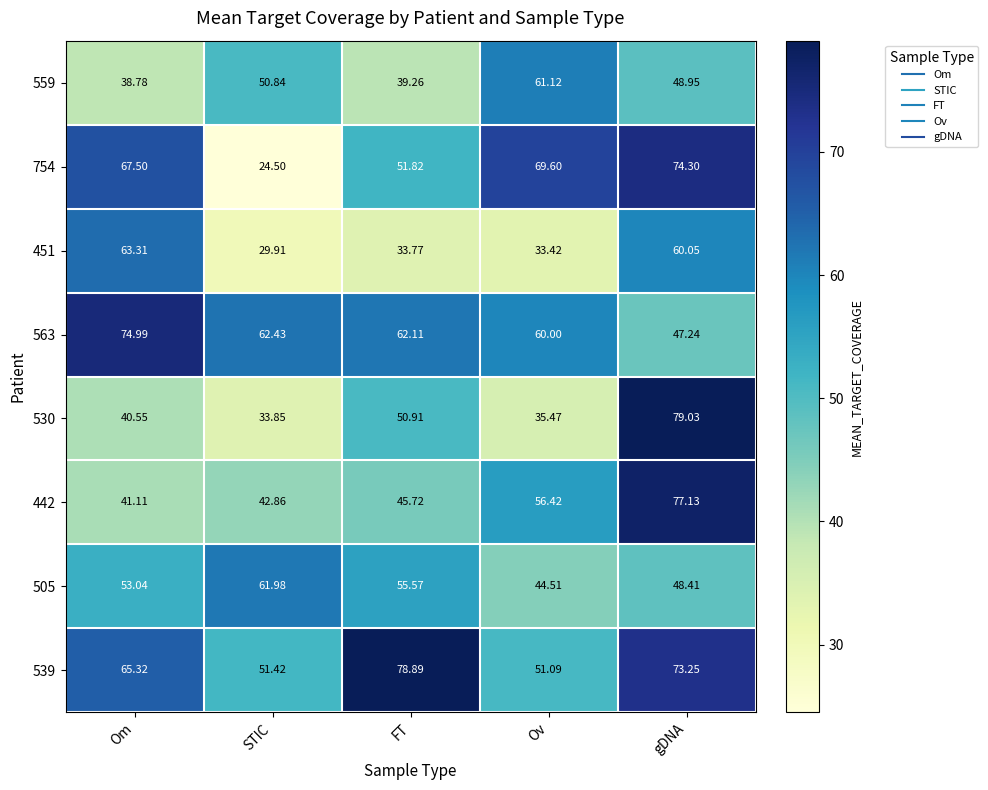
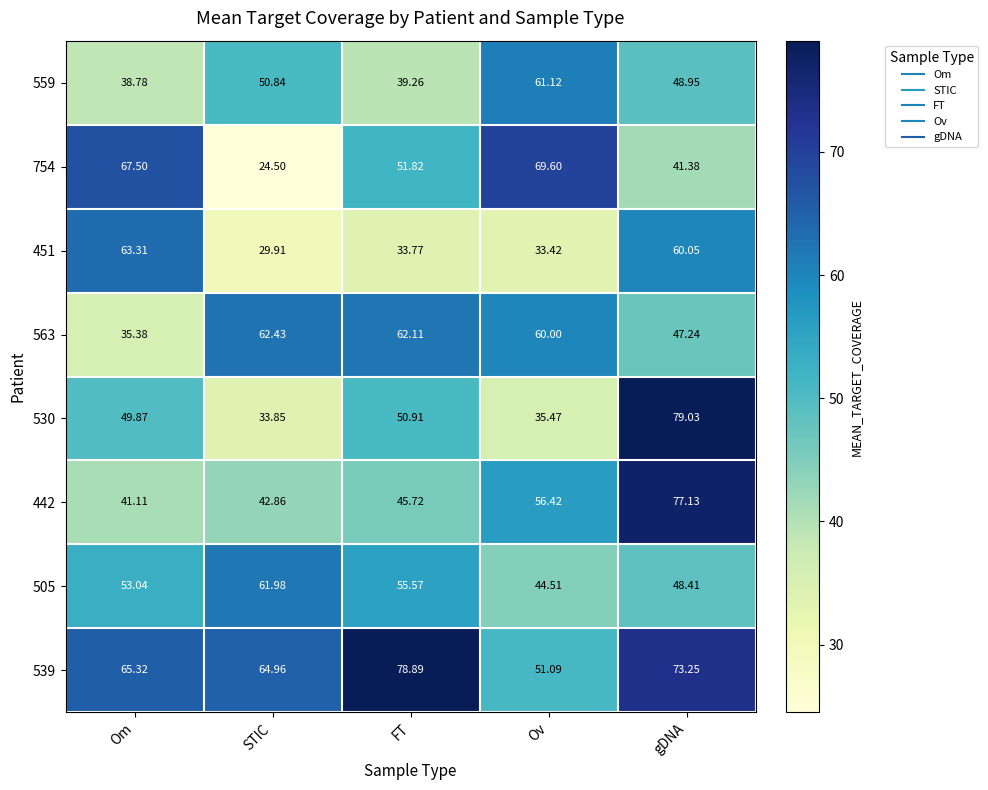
  {
    "559": {
      "Om": 38.78,
      "STIC": 50.84,
      "FT": 39.26,
      "Ov": 61.12,
      "gDNA": 48.95
    },
    "754": {
      "Om": 67.50,
      "STIC": 24.50,
      "FT": 51.82,
      "Ov": 69.60,
-     "gDNA": 74.30
+     "gDNA": 41.38
    },
    "451": {
      "Om": 63.31,
      "STIC": 29.91,
      "FT": 33.77,
      "Ov": 33.42,
      "gDNA": 60.05
    },
    "563": {
-     "Om": 74.99,
+     "Om": 35.38,
      "STIC": 62.43,
      "FT": 62.11,
      "Ov": 60.00,
      "gDNA": 47.24
    },
    "530": {
-     "Om": 40.55,
+     "Om": 49.87,
      "STIC": 33.85,
      "FT": 50.91,
      "Ov": 35.47,
      "gDNA": 79.03
    },
    "442": {
      "Om": 41.11,
      "STIC": 42.86,
      "FT": 45.72,
      "Ov": 56.42,
      "gDNA": 77.13
    },
    "505": {
      "Om": 53.04,
      "STIC": 61.98,
      "FT": 55.57,
      "Ov": 44.51,
      "gDNA": 48.41
    },
    "539": {
      "Om": 65.32,
-     "STIC": 51.42,
+     "STIC": 64.96,
      "FT": 78.89,
      "Ov": 51.09,
      "gDNA": 73.25
    }
  }
